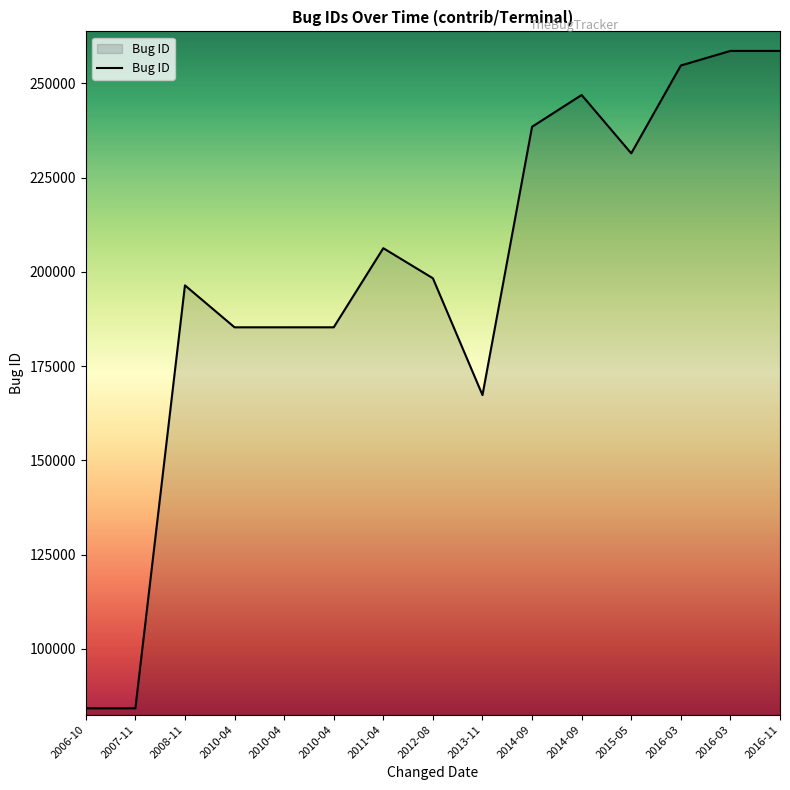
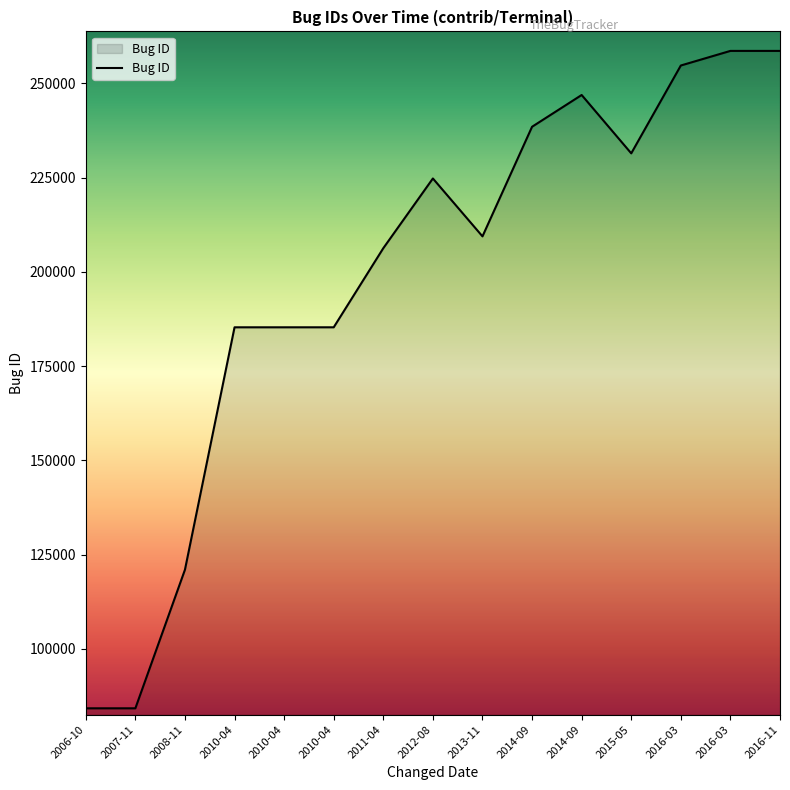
  {
    "2006-10": 84000,
    "2007-11": 84000,
-   "2008-11": 196000,
+   "2008-11": 121000,
    "2011-04": 206000,
-   "2012-08": 198000,
-   "2013-11": 167000,
+   "2012-08": 225000,
+   "2013-11": 209000,
    "2015-05": 231000,
    "2016-11": 259000
  }
